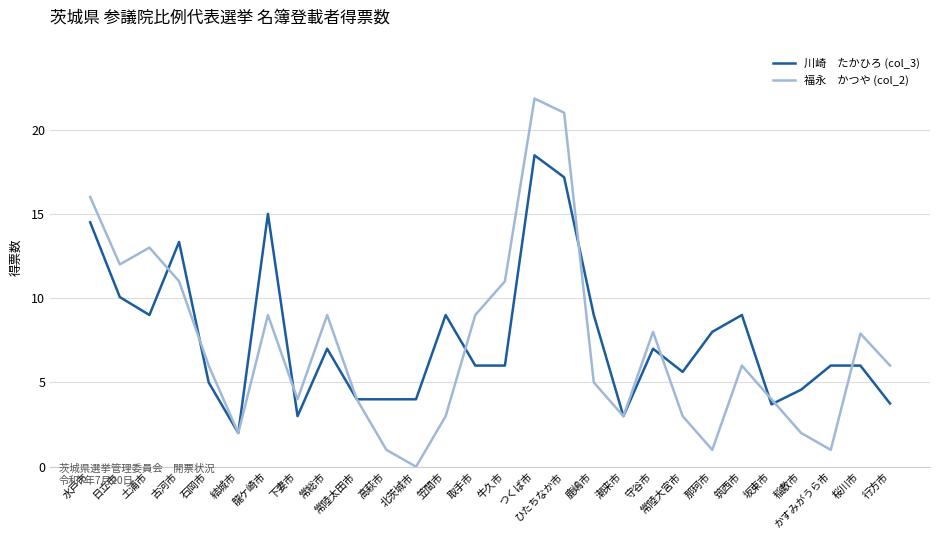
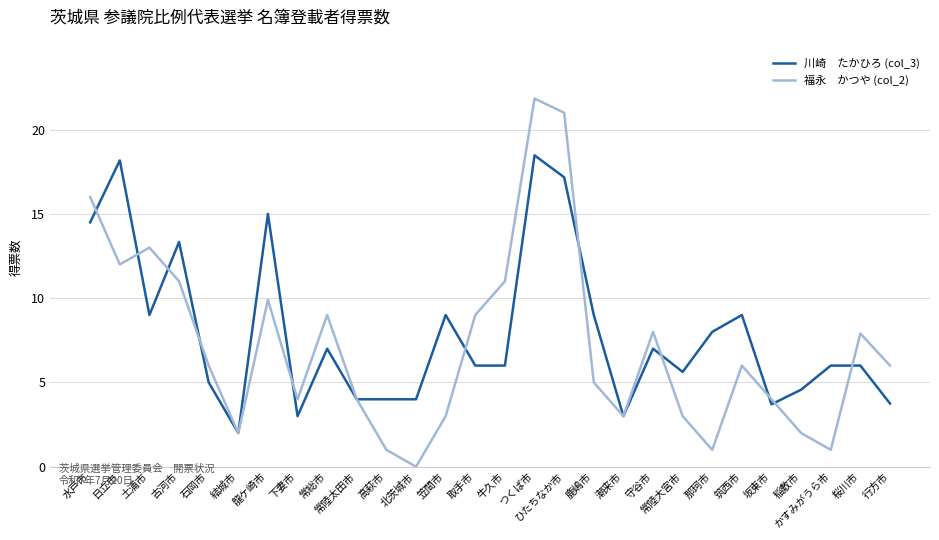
  {
    "川崎 たかひろ (col_3)": {
      "水戸市": 14.5,
-     "日立市": 10.1,
+     "日立市": 18.2,
      "土浦市": 9.0,
      "古河市": 13.3,
      "石岡市": 5.0,
      "龍ケ崎市": 15.0,
      "下妻市": 3.0,
      "常総市": 7.0,
      "高萩市": 4.0,
      "北茨城市": 4.0,
      "笠間市": 9.0,
      "取手市": 6.0,
      "牛久市": 6.0,
      "つくば市": 18.5,
      "ひたちなか市": 17.2,
      "鹿嶋市": 9.0,
      "守谷市": 7.0,
      "常陸大宮市": 5.6,
      "那珂市": 8.0,
      "筑西市": 9.0,
      "坂東市": 3.7,
      "稲敷市": 4.6,
      "かすみがうら市": 6.0,
      "桜川市": 6.0,
      "行方市": 3.8
    },
    "福永 かつや (col_2)": {
      "水戸市": 16.0,
      "日立市": 12.0,
      "土浦市": 13.0,
      "古河市": 11.0,
      "石岡市": 6.0,
-     "龍ケ崎市": 9.0,
+     "龍ケ崎市": 9.9,
      "下妻市": 4.0,
      "常総市": 9.0,
      "高萩市": 1.0,
      "北茨城市": 0.0,
      "笠間市": 3.0,
      "取手市": 9.0,
      "牛久市": 11.0,
      "つくば市": 21.8,
      "ひたちなか市": 21.0,
      "鹿嶋市": 5.0,
      "守谷市": 8.0,
      "常陸大宮市": 3.0,
      "那珂市": 1.0,
      "筑西市": 6.0,
      "坂東市": 4.0,
      "稲敷市": 2.0,
      "かすみがうら市": 1.0,
      "桜川市": 7.9,
      "行方市": 6.0
    }
  }
